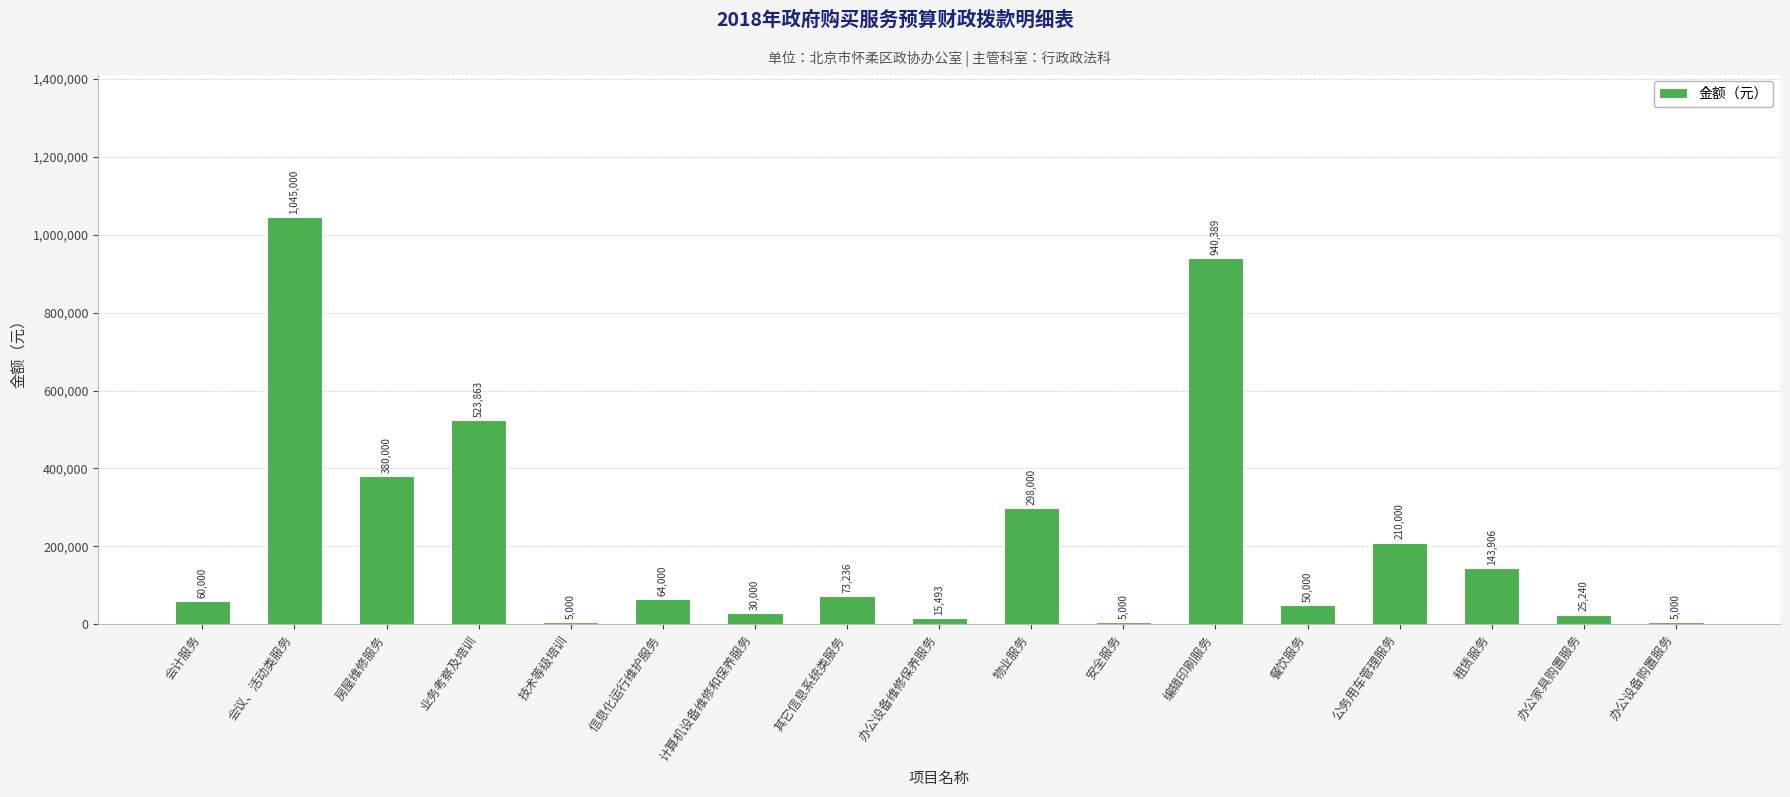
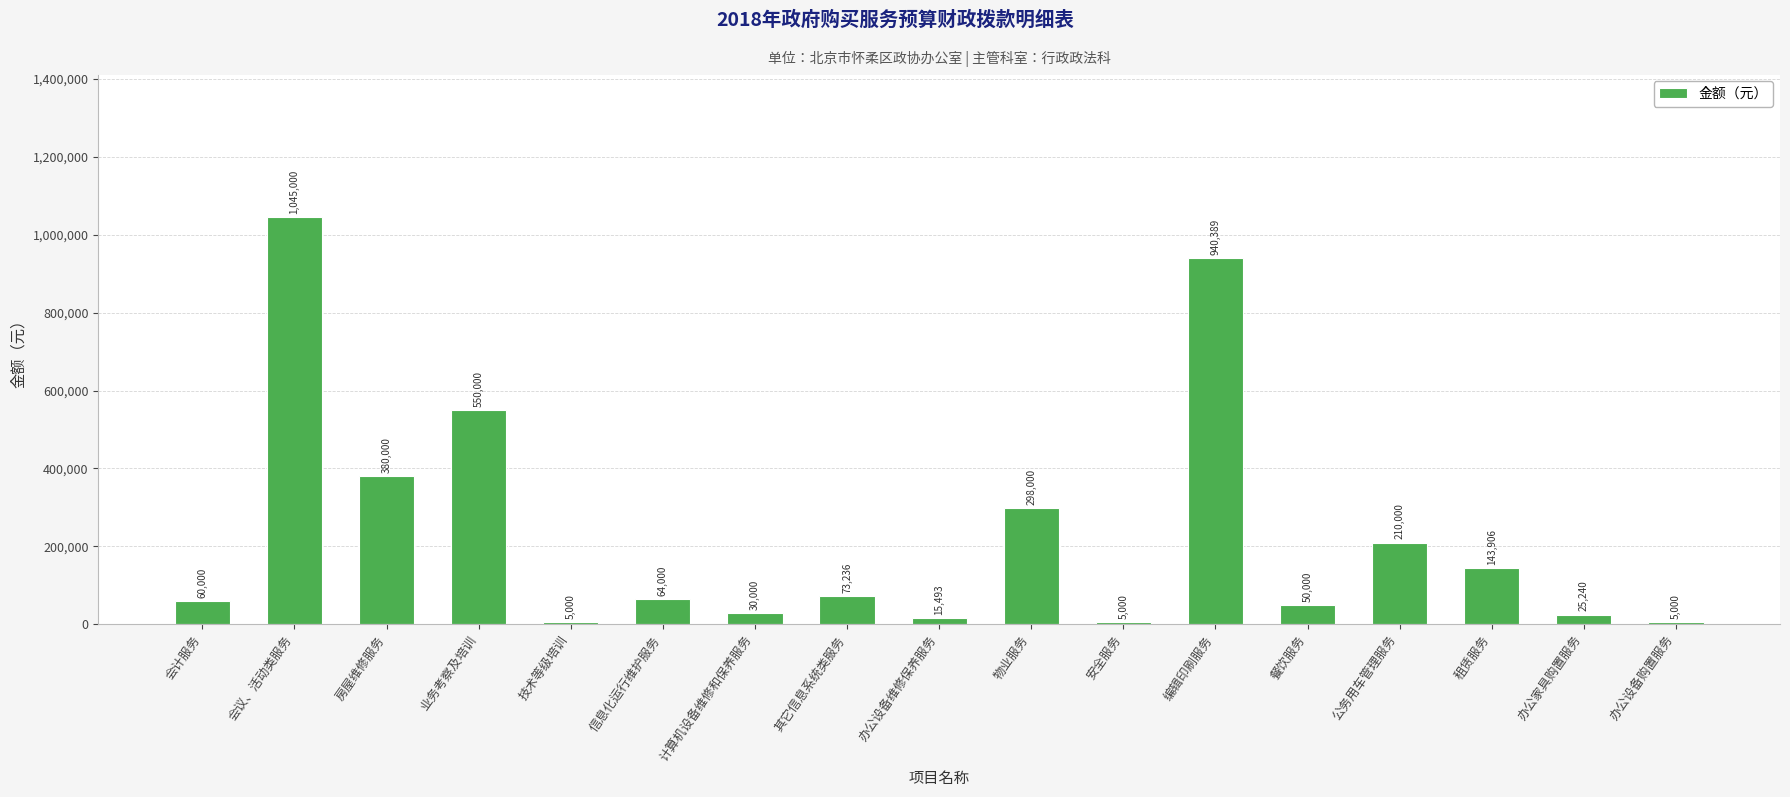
  {
    "会计服务": "60,000",
    "会议、活动类服务": "1,045,000",
    "房屋维修服务": "380,000",
-   "业务考察及培训": "523,863",
+   "业务考察及培训": "550,000",
    "技术等级培训": "5,000",
    "信息化运行维护服务": "64,000",
    "计算机设备维修和保养服务": "30,000",
    "其它信息系统类服务": "73,236",
    "办公设备维修保养服务": "15,493",
    "物业服务": "298,000",
    "安全服务": "5,000",
    "编辑印刷服务": "940,389",
    "餐饮服务": "50,000",
    "公务用车管理服务": "210,000",
    "租赁服务": "143,906",
    "办公家具购置服务": "25,240",
    "办公设备购置服务": "5,000"
  }
